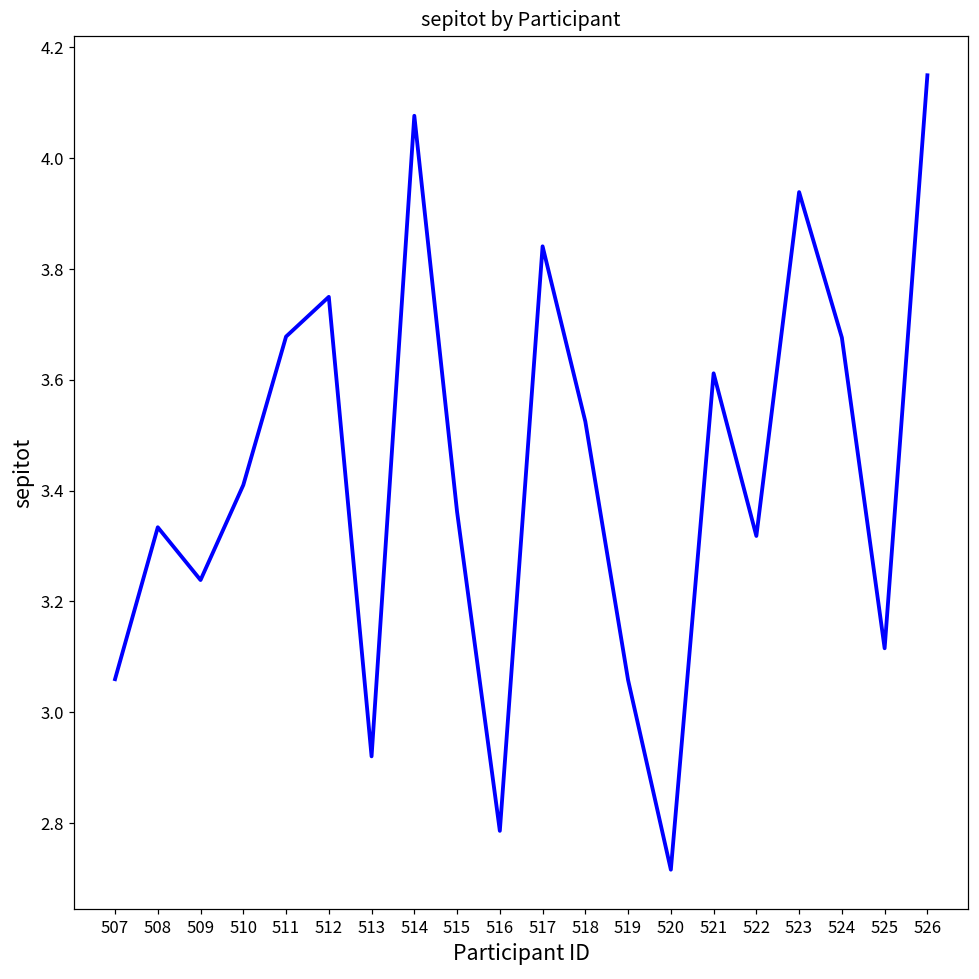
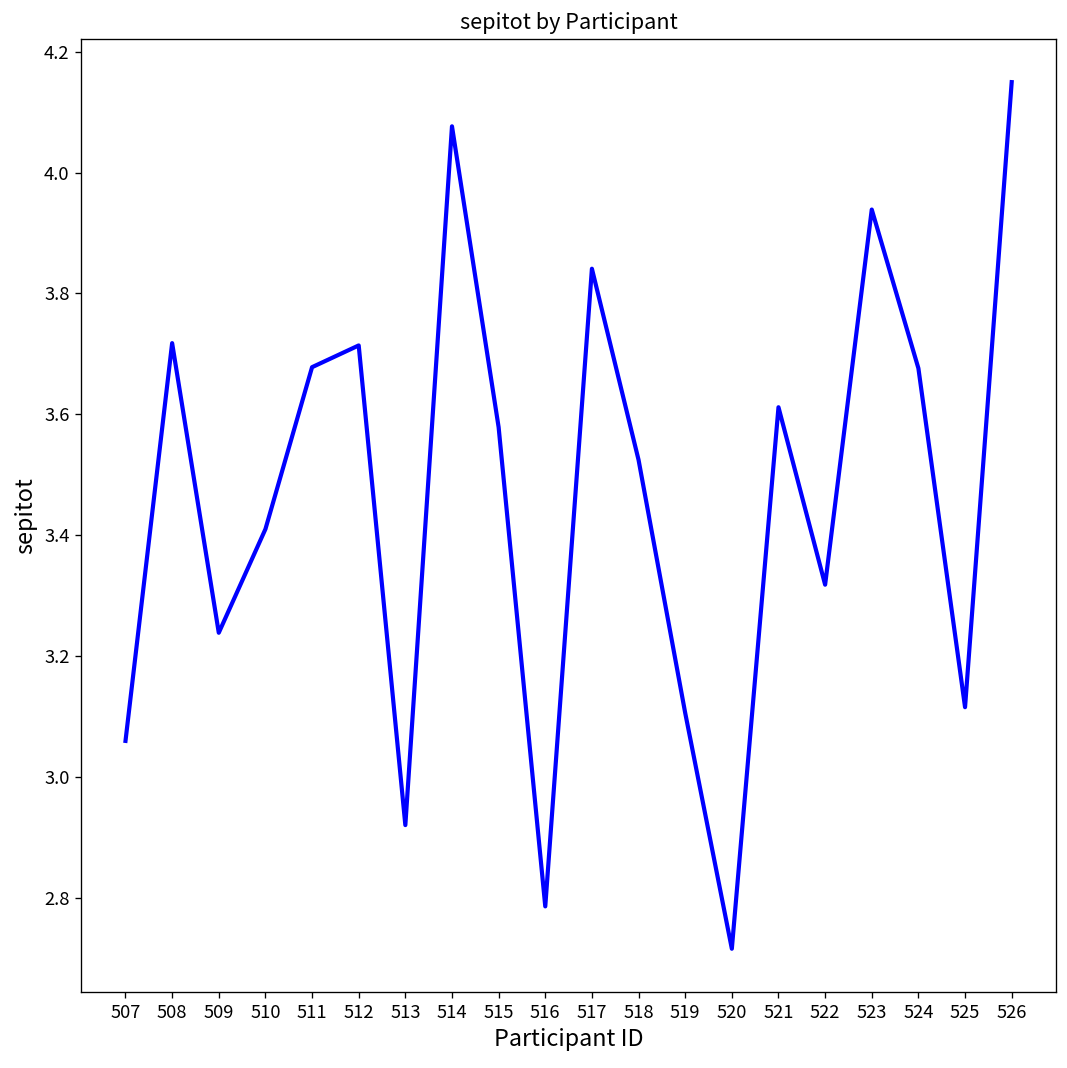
  {
    "507": 3.06,
-   "508": 3.33,
+   "508": 3.72,
    "509": 3.24,
    "510": 3.41,
    "511": 3.68,
-   "512": 3.75,
+   "512": 3.71,
    "513": 2.92,
    "514": 4.08,
-   "515": 3.36,
+   "515": 3.58,
    "516": 2.79,
    "517": 3.84,
    "518": 3.52,
-   "519": 3.06,
+   "519": 3.11,
    "520": 2.72,
    "521": 3.61,
    "522": 3.32,
    "523": 3.94,
    "524": 3.68,
    "525": 3.12,
    "526": 4.15
  }
